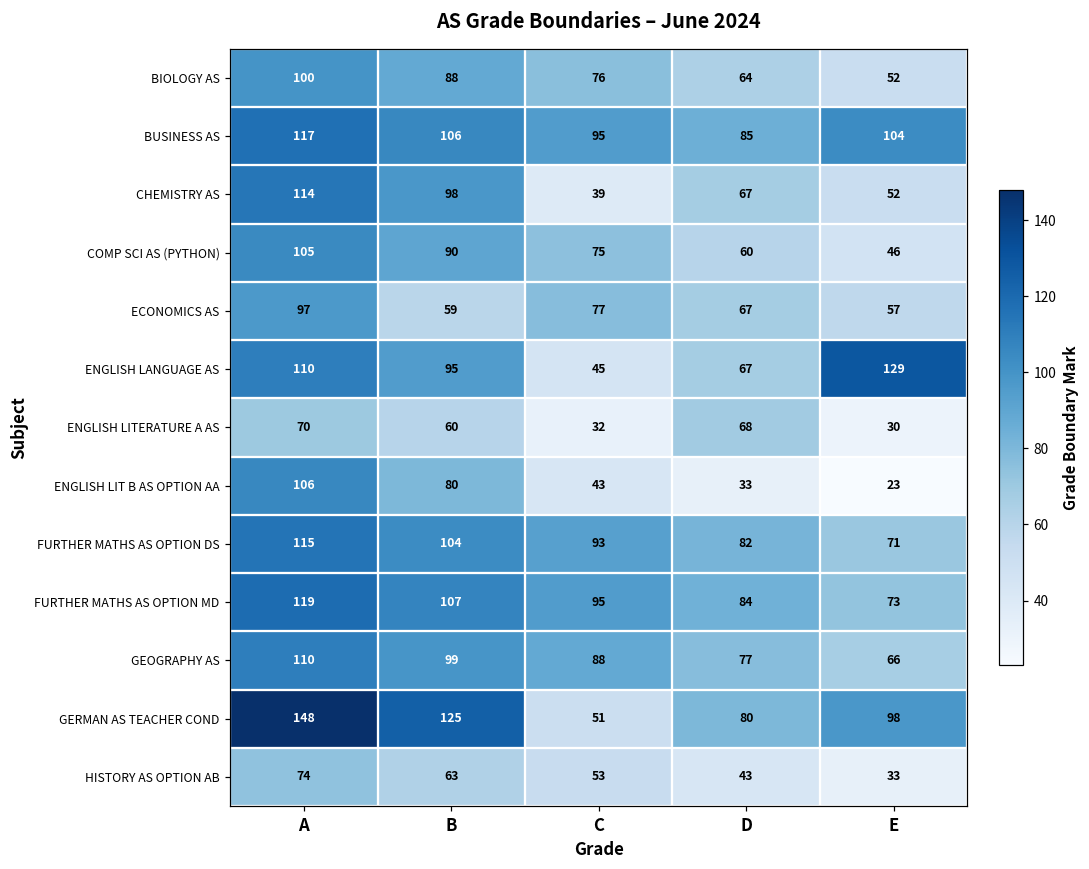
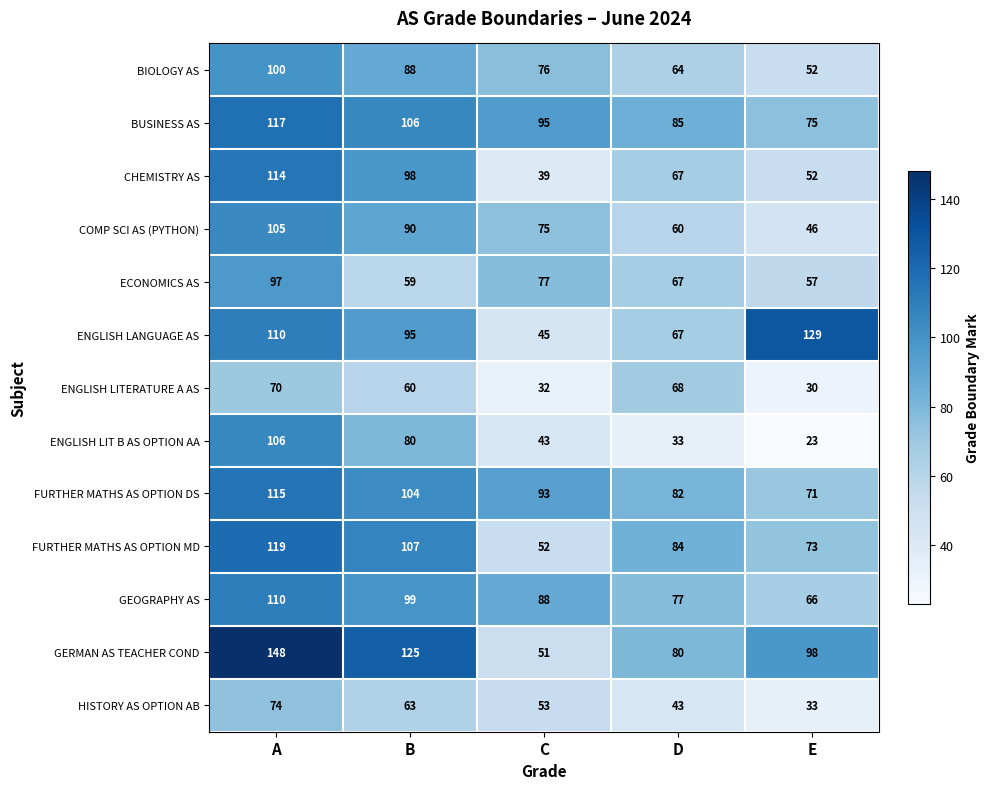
  {
    "BIOLOGY AS": {
      "A": 100,
      "B": 88,
      "C": 76,
      "D": 64,
      "E": 52
    },
    "BUSINESS AS": {
      "A": 117,
      "B": 106,
      "C": 95,
      "D": 85,
-     "E": 104
+     "E": 75
    },
    "CHEMISTRY AS": {
      "A": 114,
      "B": 98,
      "C": 39,
      "D": 67,
      "E": 52
    },
    "COMP SCI AS (PYTHON)": {
      "A": 105,
      "B": 90,
      "C": 75,
      "D": 60,
      "E": 46
    },
    "ECONOMICS AS": {
      "A": 97,
      "B": 59,
      "C": 77,
      "D": 67,
      "E": 57
    },
    "ENGLISH LANGUAGE AS": {
      "A": 110,
      "B": 95,
      "C": 45,
      "D": 67,
      "E": 129
    },
    "ENGLISH LITERATURE A AS": {
      "A": 70,
      "B": 60,
      "C": 32,
      "D": 68,
      "E": 30
    },
    "ENGLISH LIT B AS OPTION AA": {
      "A": 106,
      "B": 80,
      "C": 43,
      "D": 33,
      "E": 23
    },
    "FURTHER MATHS AS OPTION DS": {
      "A": 115,
      "B": 104,
      "C": 93,
      "D": 82,
      "E": 71
    },
    "FURTHER MATHS AS OPTION MD": {
      "A": 119,
      "B": 107,
-     "C": 95,
+     "C": 52,
      "D": 84,
      "E": 73
    },
    "GEOGRAPHY AS": {
      "A": 110,
      "B": 99,
      "C": 88,
      "D": 77,
      "E": 66
    },
    "GERMAN AS TEACHER COND": {
      "A": 148,
      "B": 125,
      "C": 51,
      "D": 80,
      "E": 98
    },
    "HISTORY AS OPTION AB": {
      "A": 74,
      "B": 63,
      "C": 53,
      "D": 43,
      "E": 33
    }
  }
